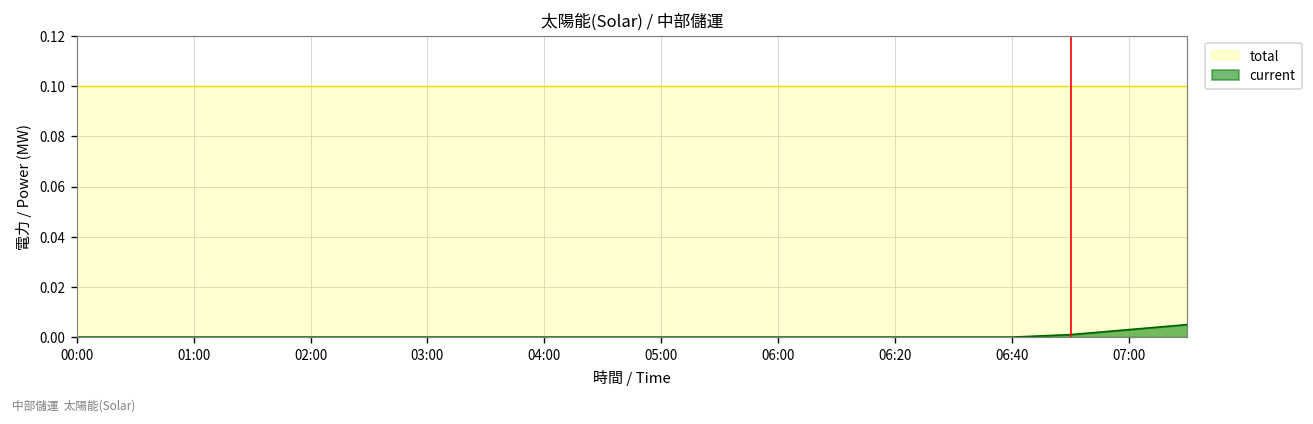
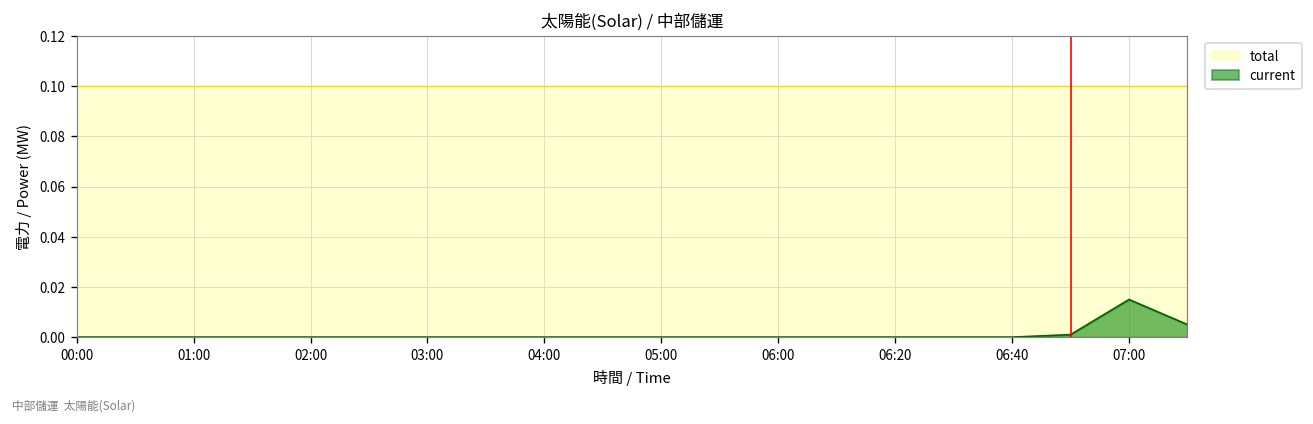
  {
    "total": {
      "00:00": 0.100,
      "01:00": 0.100,
      "02:00": 0.100,
      "03:00": 0.100,
      "04:00": 0.100,
      "05:00": 0.100,
      "06:00": 0.100,
      "06:20": 0.100,
      "06:40": 0.100,
      "07:00": 0.100
    },
    "current": {
      "00:00": 0.000,
      "01:00": 0.000,
      "02:00": 0.000,
      "03:00": 0.000,
      "04:00": 0.000,
      "05:00": 0.000,
      "06:00": 0.000,
      "06:20": 0.000,
      "06:40": 0.000,
-     "07:00": 0.003
+     "07:00": 0.015
    }
  }
